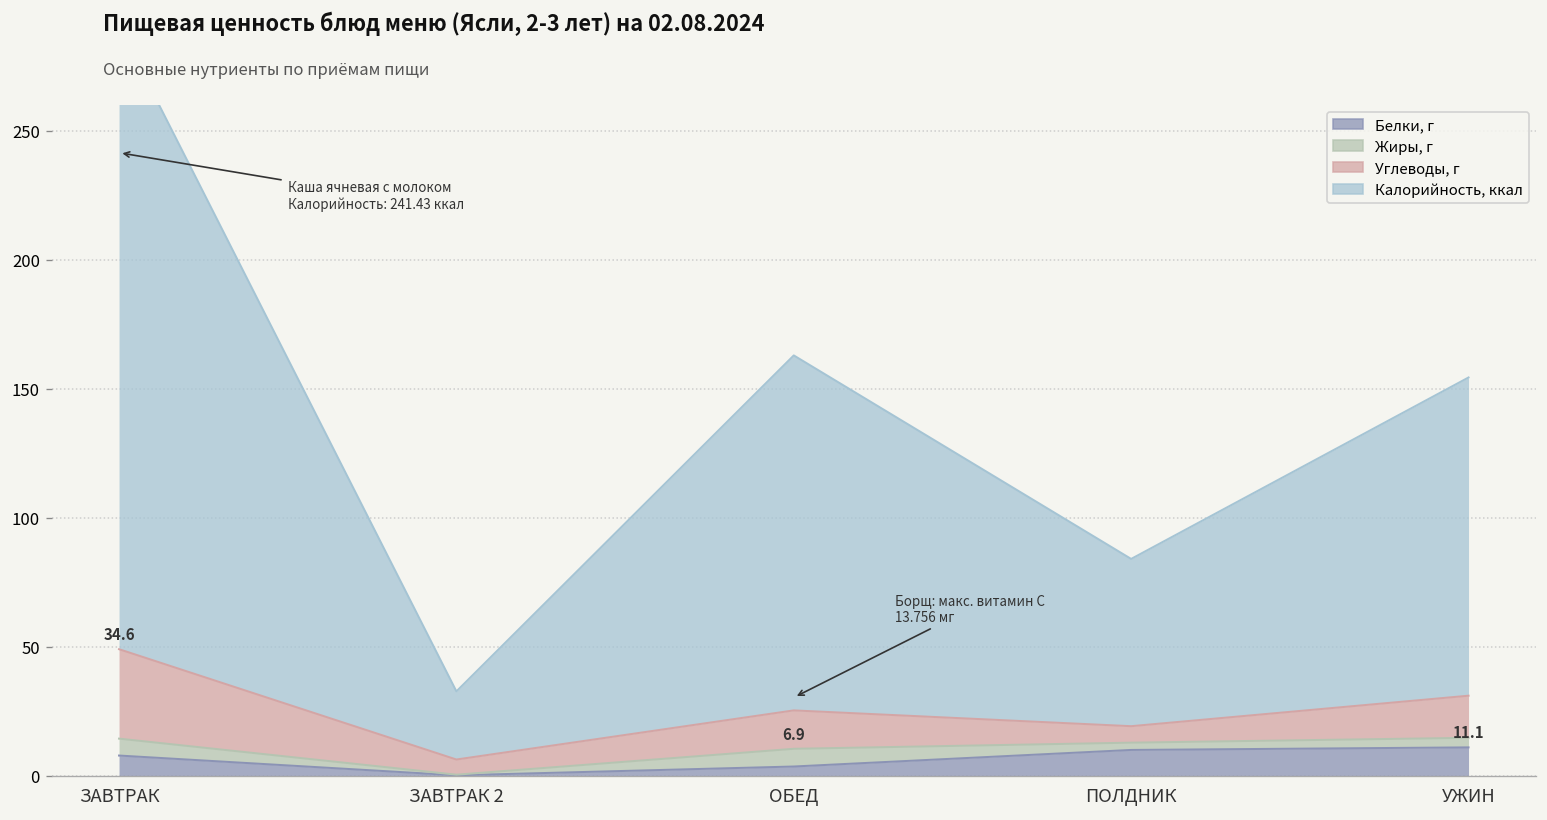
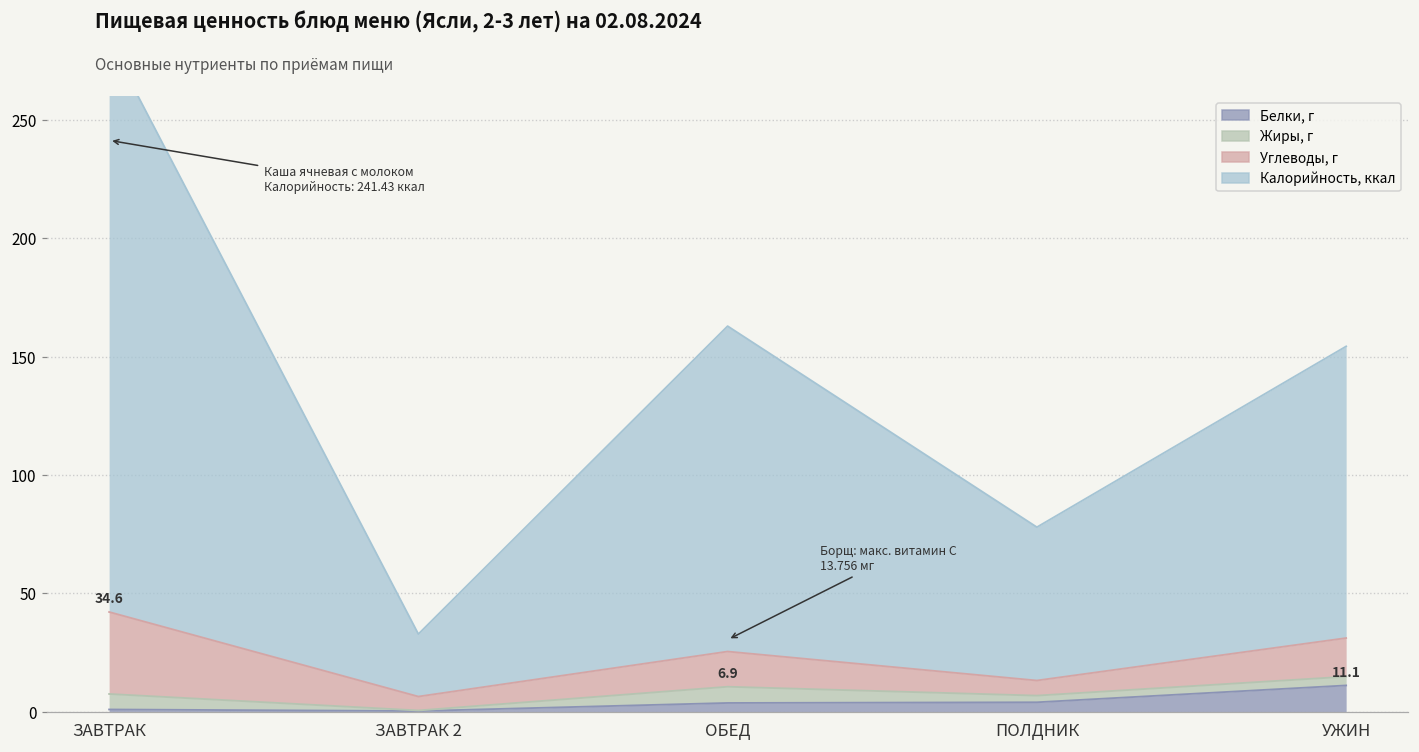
  {
    "Белки, г": {
-     "ЗАВТРАК": 8,
+     "ЗАВТРАК": 1,
      "ОБЕД": 4,
-     "ПОЛДНИК": 10
+     "ПОЛДНИК": 4
    }
  }
